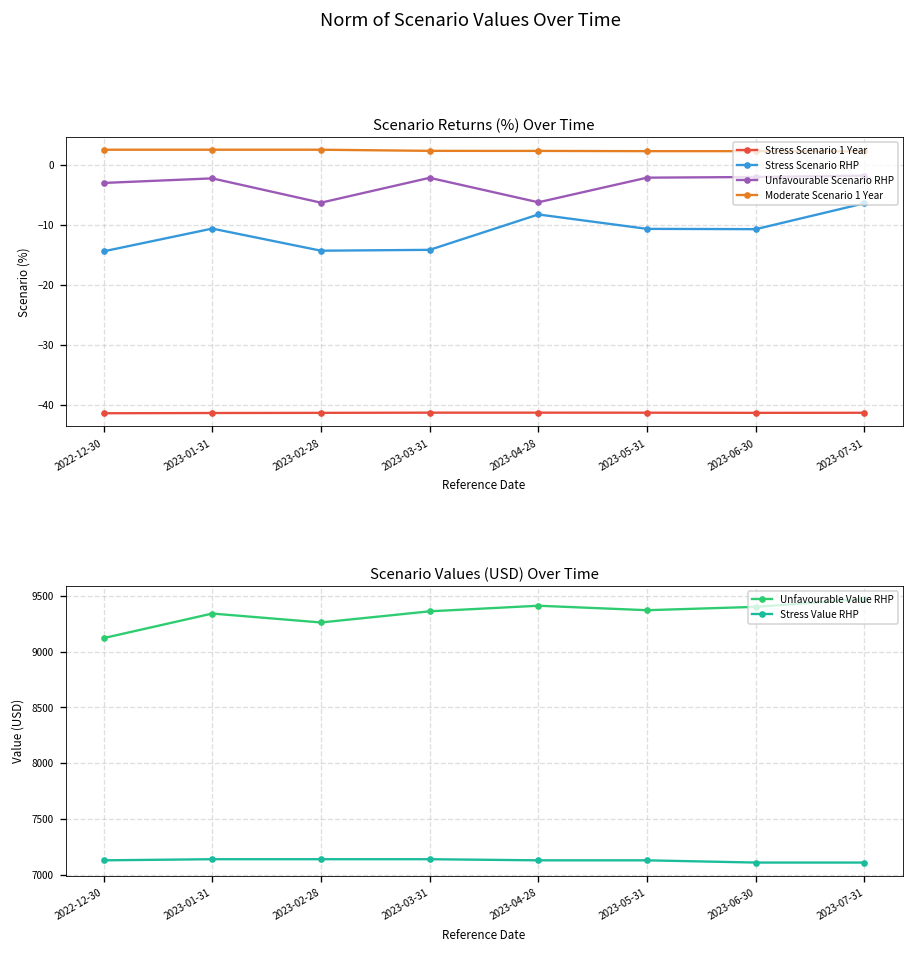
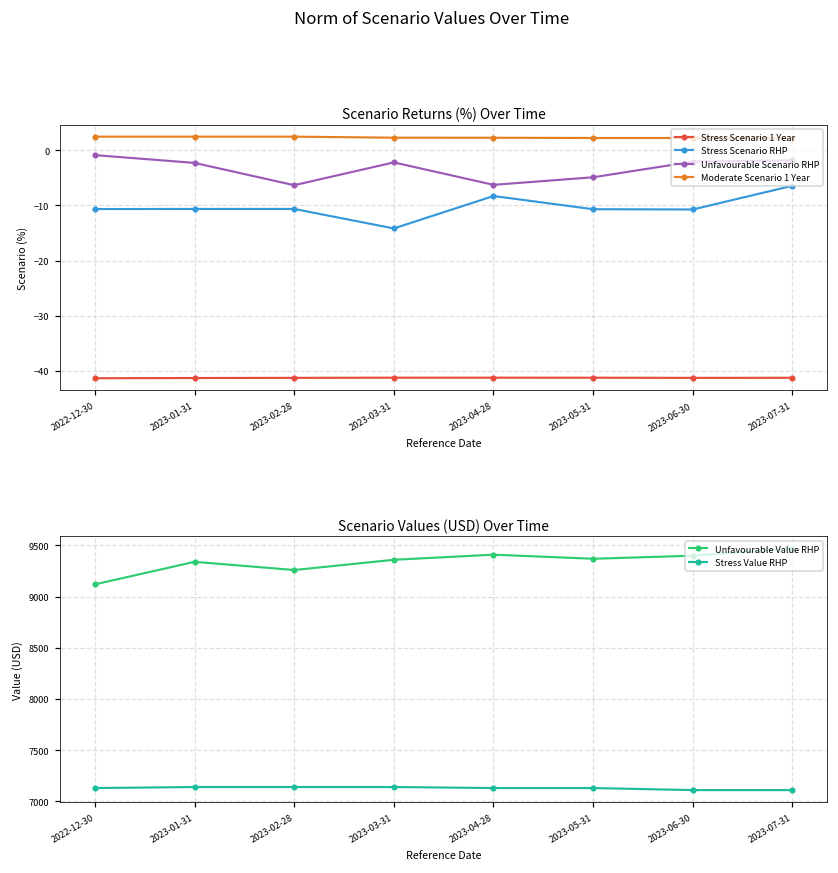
  {
    "Scenario Returns (%) Over Time": {
      "Stress Scenario RHP": {
-       "2022-12-30": -14,
+       "2022-12-30": -11,
        "2023-01-31": -11,
-       "2023-02-28": -14,
+       "2023-02-28": -11,
        "2023-03-31": -14,
        "2023-04-28": -8,
        "2023-05-31": -11,
        "2023-06-30": -11
      },
      "Unfavourable Scenario RHP": {
-       "2022-12-30": -3,
+       "2022-12-30": -1,
        "2023-01-31": -2,
        "2023-02-28": -6,
        "2023-03-31": -2,
        "2023-04-28": -6,
-       "2023-05-31": -2
+       "2023-05-31": -5
      }
    }
  }
